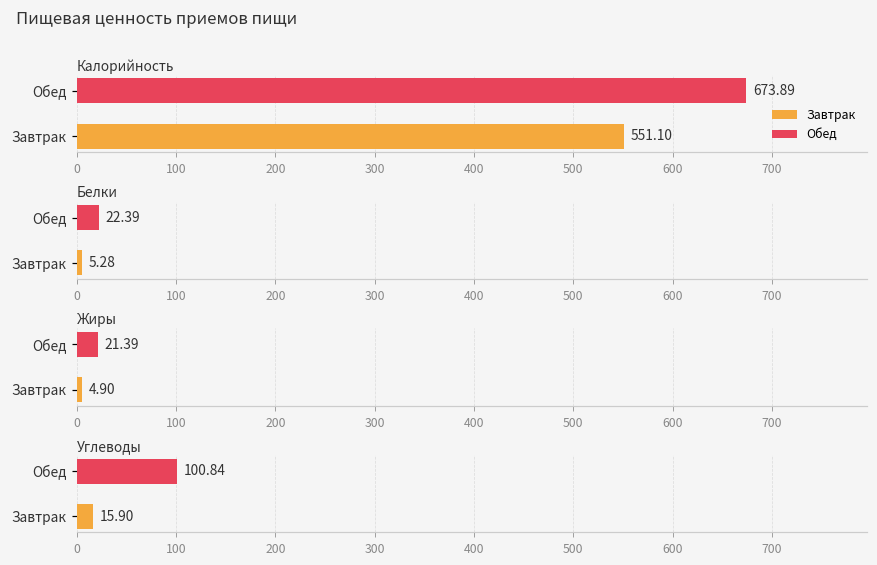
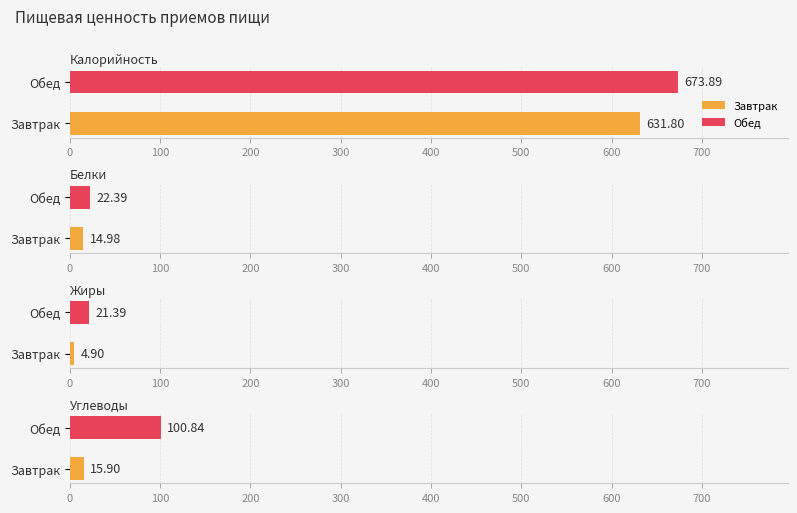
  {
    "Калорийность": {
      "Обед": 673.89,
-     "Завтрак": 551.10
+     "Завтрак": 631.80
    },
    "Белки": {
      "Обед": 22.39,
-     "Завтрак": 5.28
+     "Завтрак": 14.98
    },
    "Жиры": {
      "Обед": 21.39,
      "Завтрак": 4.90
    },
    "Углеводы": {
      "Обед": 100.84,
      "Завтрак": 15.90
    }
  }
